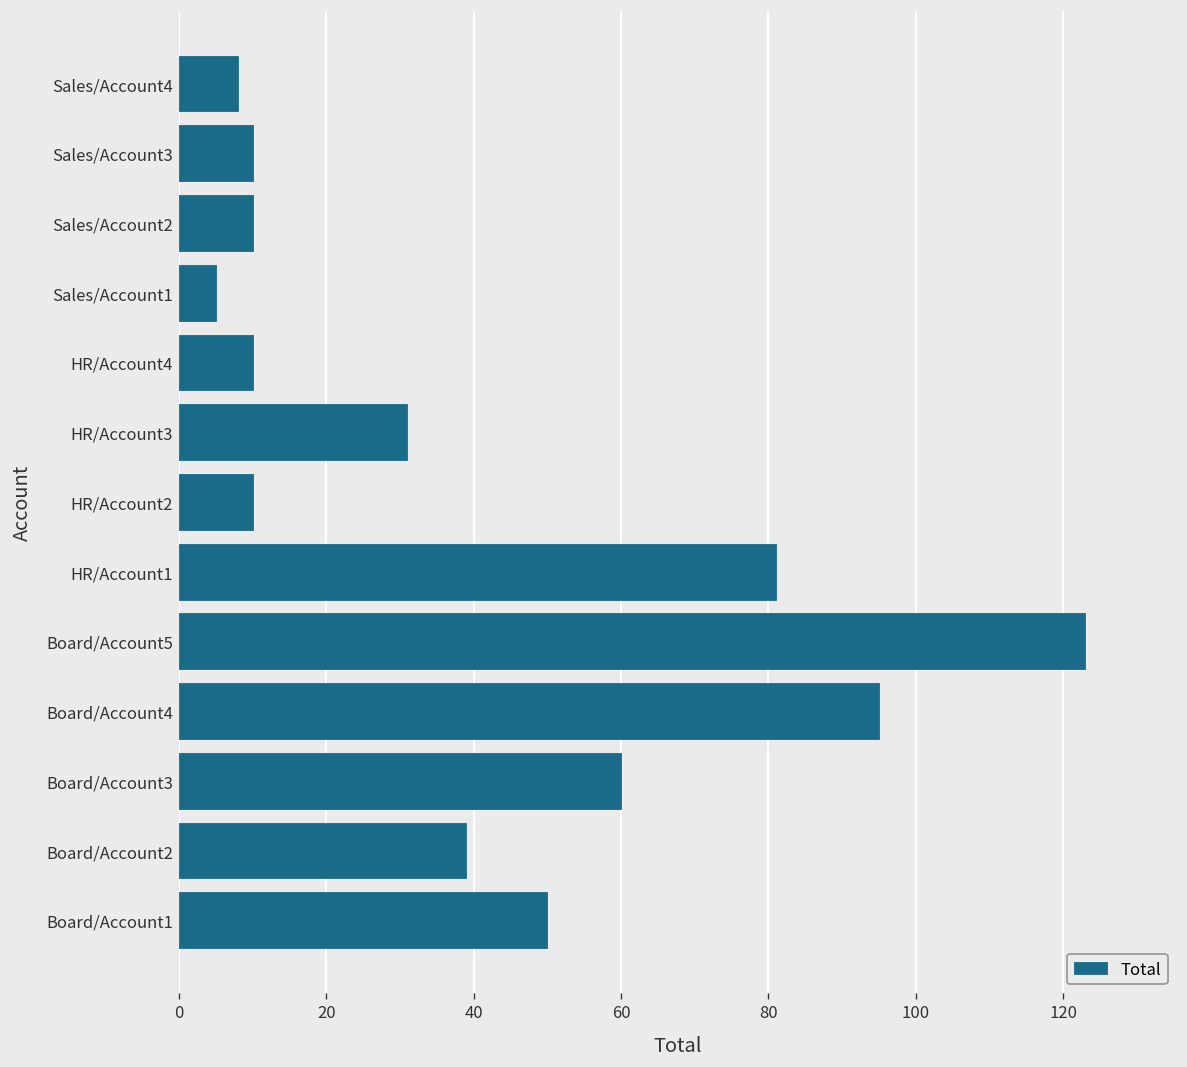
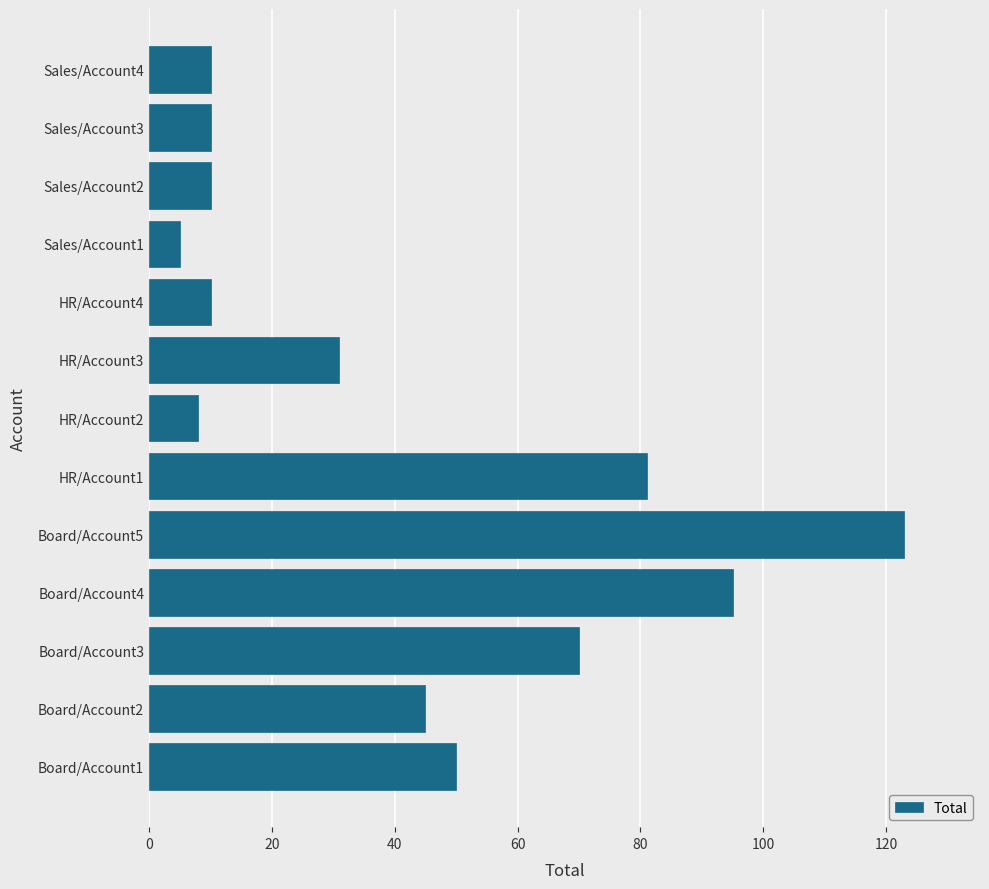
  {
-   "Sales/Account4": 8,
+   "Sales/Account4": 10,
    "Sales/Account3": 10,
    "Sales/Account2": 10,
    "Sales/Account1": 5,
    "HR/Account4": 10,
    "HR/Account3": 31,
-   "HR/Account2": 10,
+   "HR/Account2": 8,
    "HR/Account1": 81,
    "Board/Account5": 123,
    "Board/Account4": 95,
-   "Board/Account3": 60,
-   "Board/Account2": 39,
+   "Board/Account3": 70,
+   "Board/Account2": 45,
    "Board/Account1": 50
  }
